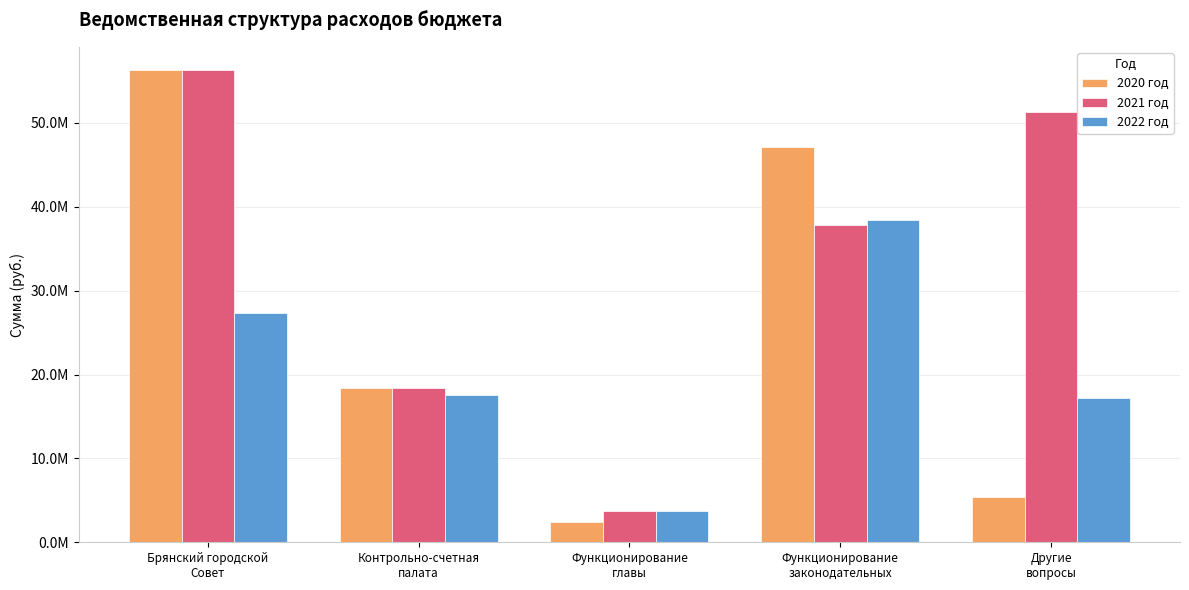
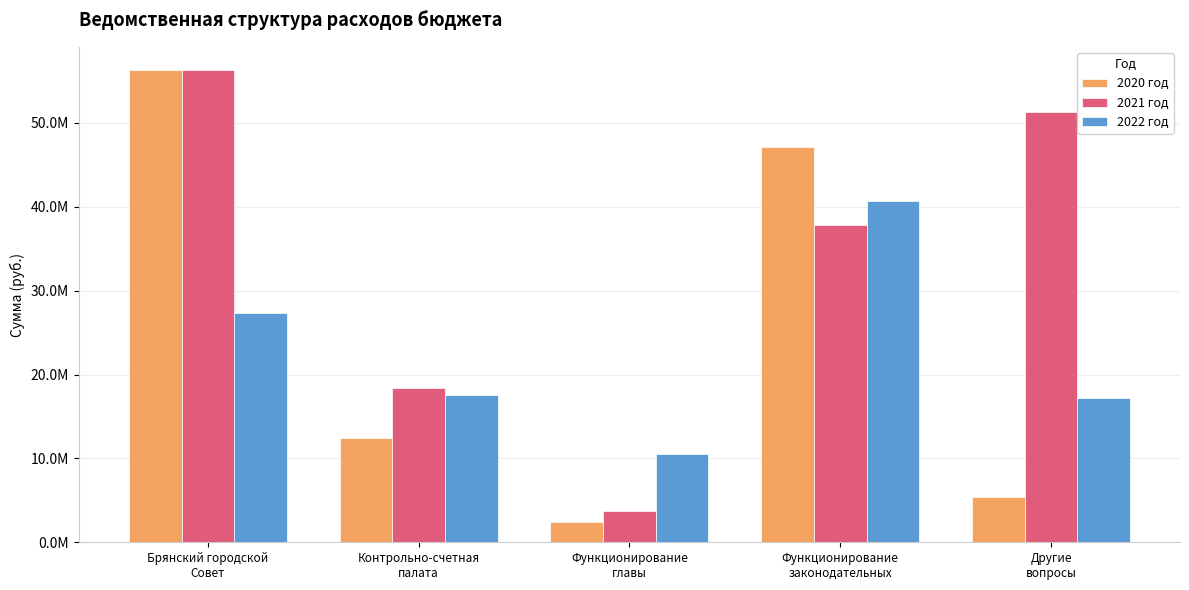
  {
    "2020 год": {
      "Брянский городской Совет": 56000000,
-     "Контрольно-счетная палата": 18000000,
+     "Контрольно-счетная палата": 12000000,
      "Функционирование главы": 2000000,
      "Функционирование законодательных": 47000000,
      "Другие вопросы": 5000000
    },
    "2021 год": {
      "Брянский городской Совет": 56000000,
      "Контрольно-счетная палата": 18000000,
      "Функционирование главы": 4000000,
      "Функционирование законодательных": 38000000,
      "Другие вопросы": 51000000
    },
    "2022 год": {
      "Брянский городской Совет": 27000000,
      "Контрольно-счетная палата": 18000000,
-     "Функционирование главы": 4000000,
-     "Функционирование законодательных": 38000000,
+     "Функционирование главы": 11000000,
+     "Функционирование законодательных": 41000000,
      "Другие вопросы": 17000000
    }
  }
